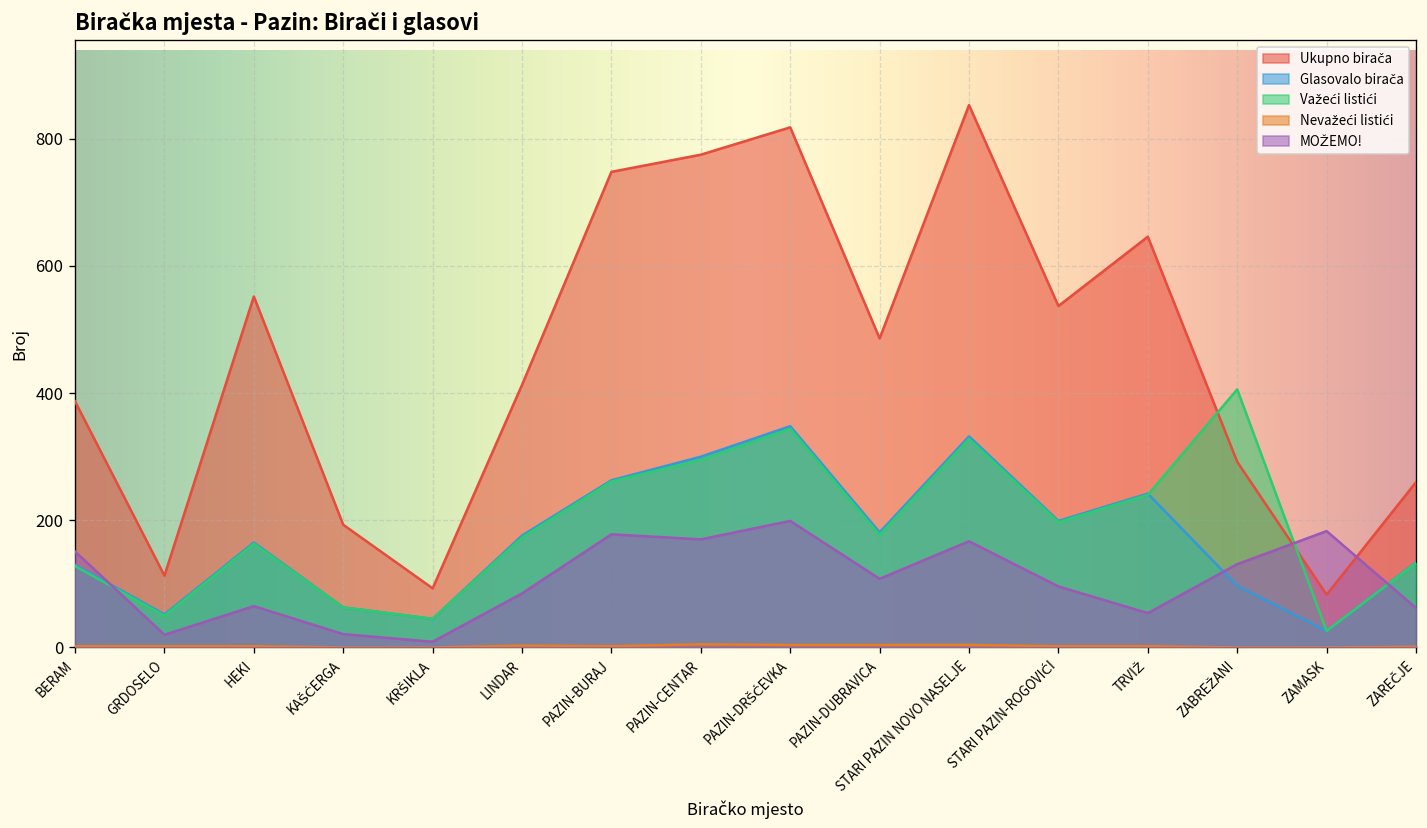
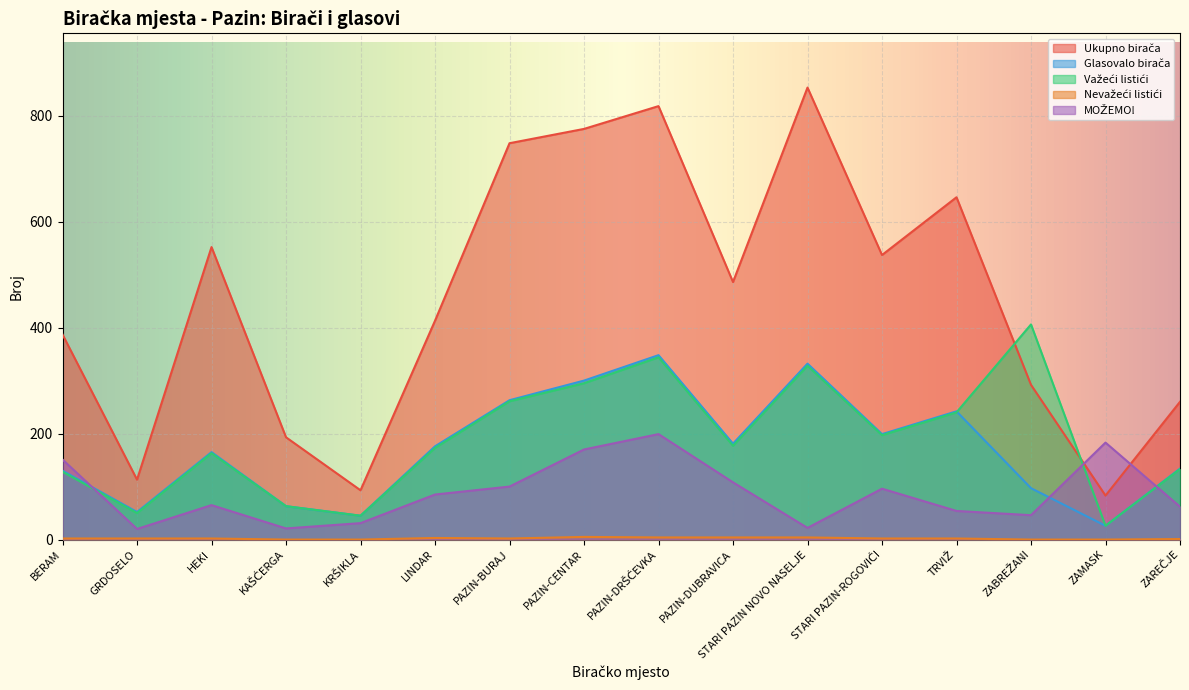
  {
    "Glasovalo birača": {
      "PAZIN-CENTAR": 300,
      "ZABREŽANI": 100
    },
    "Važeći listići": {
      "PAZIN-CENTAR": 300,
      "ZABREŽANI": 410
    },
    "MOŽEMO!": {
      "BERAM": 150,
      "GRDOSELO": 20,
      "HEKI": 70,
      "KAŠĆERGA": 20,
-     "KRŠIKLA": 10,
+     "KRŠIKLA": 30,
      "LINDAR": 90,
-     "PAZIN-BURAJ": 180,
+     "PAZIN-BURAJ": 100,
      "PAZIN-CENTAR": 170,
      "PAZIN-DRŠĆEVKA": 200,
      "PAZIN-DUBRAVICA": 110,
-     "STARI PAZIN NOVO NASELJE": 170,
+     "STARI PAZIN NOVO NASELJE": 20,
      "STARI PAZIN-ROGOVIĆI": 100,
      "TRVIŽ": 50,
-     "ZABREŽANI": 130,
+     "ZABREŽANI": 50,
      "ZAMASK": 180,
      "ZAREČJE": 60
    }
  }
